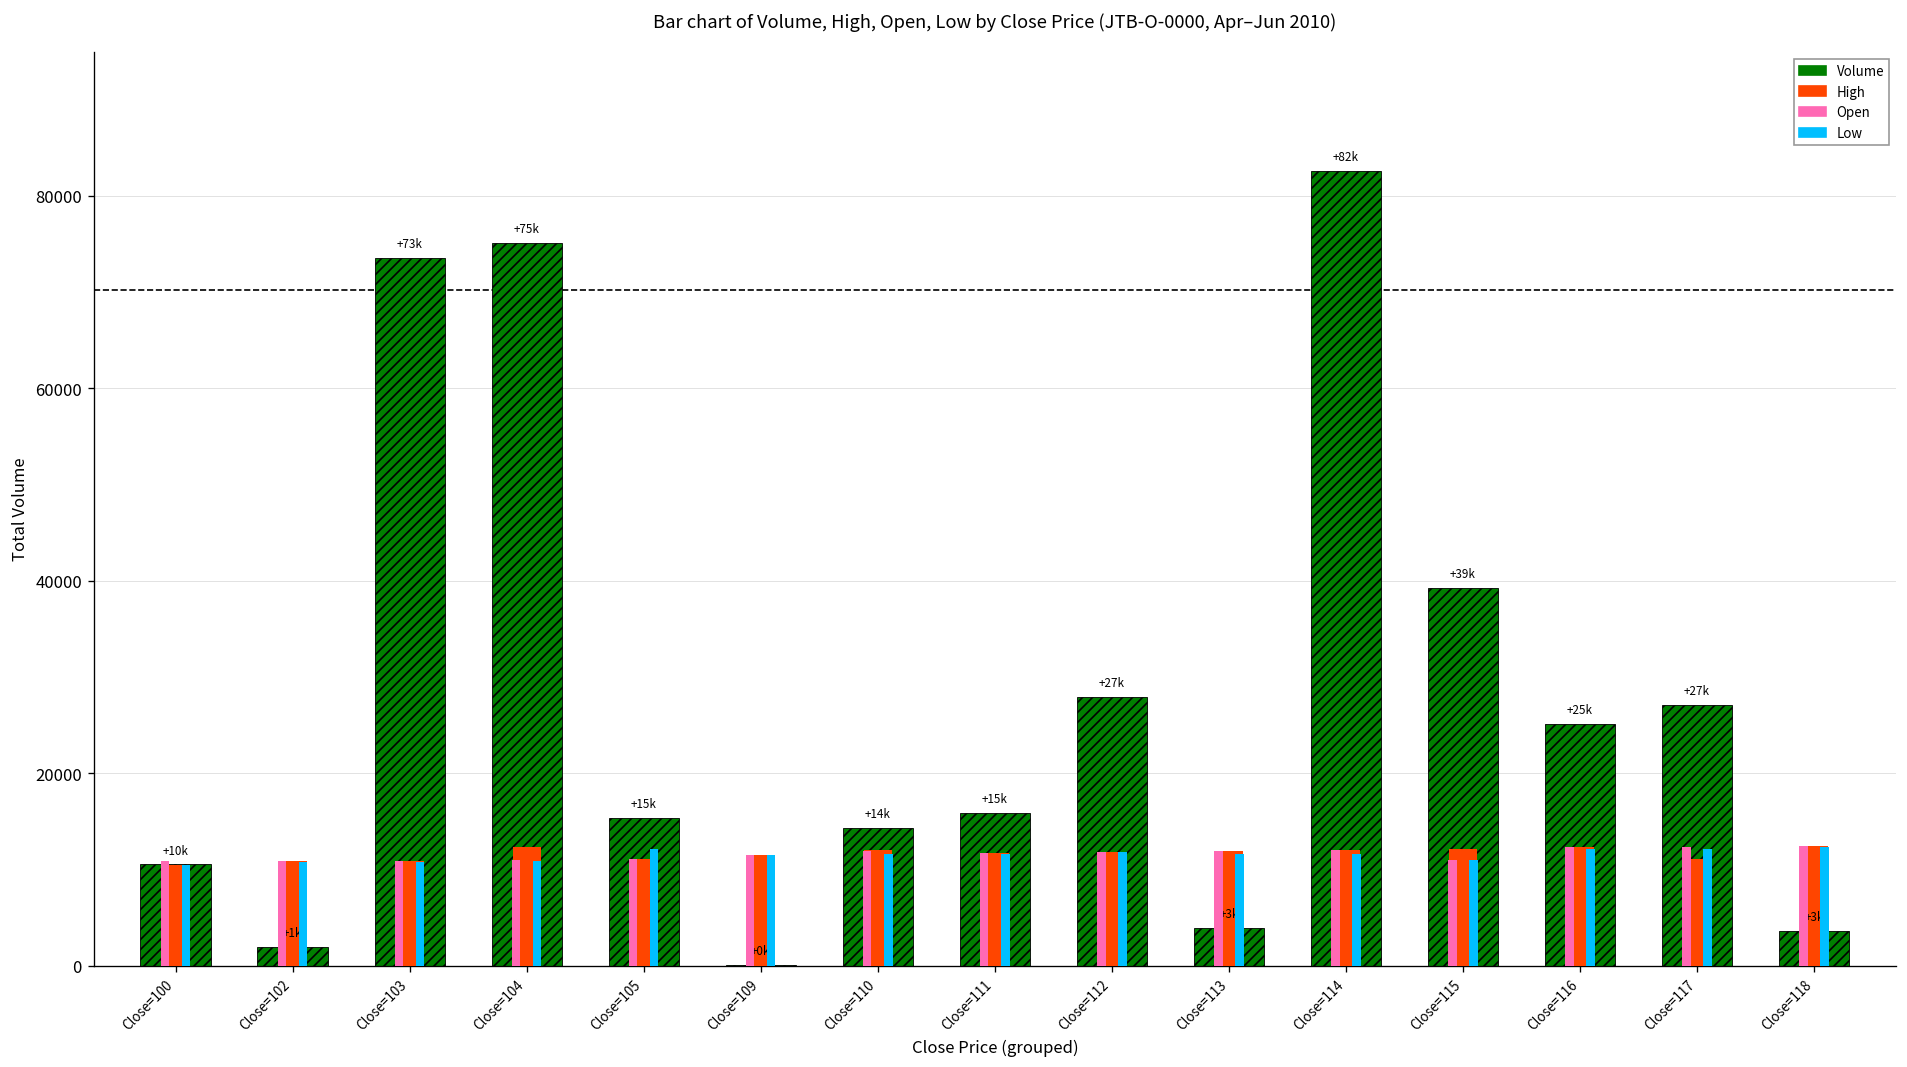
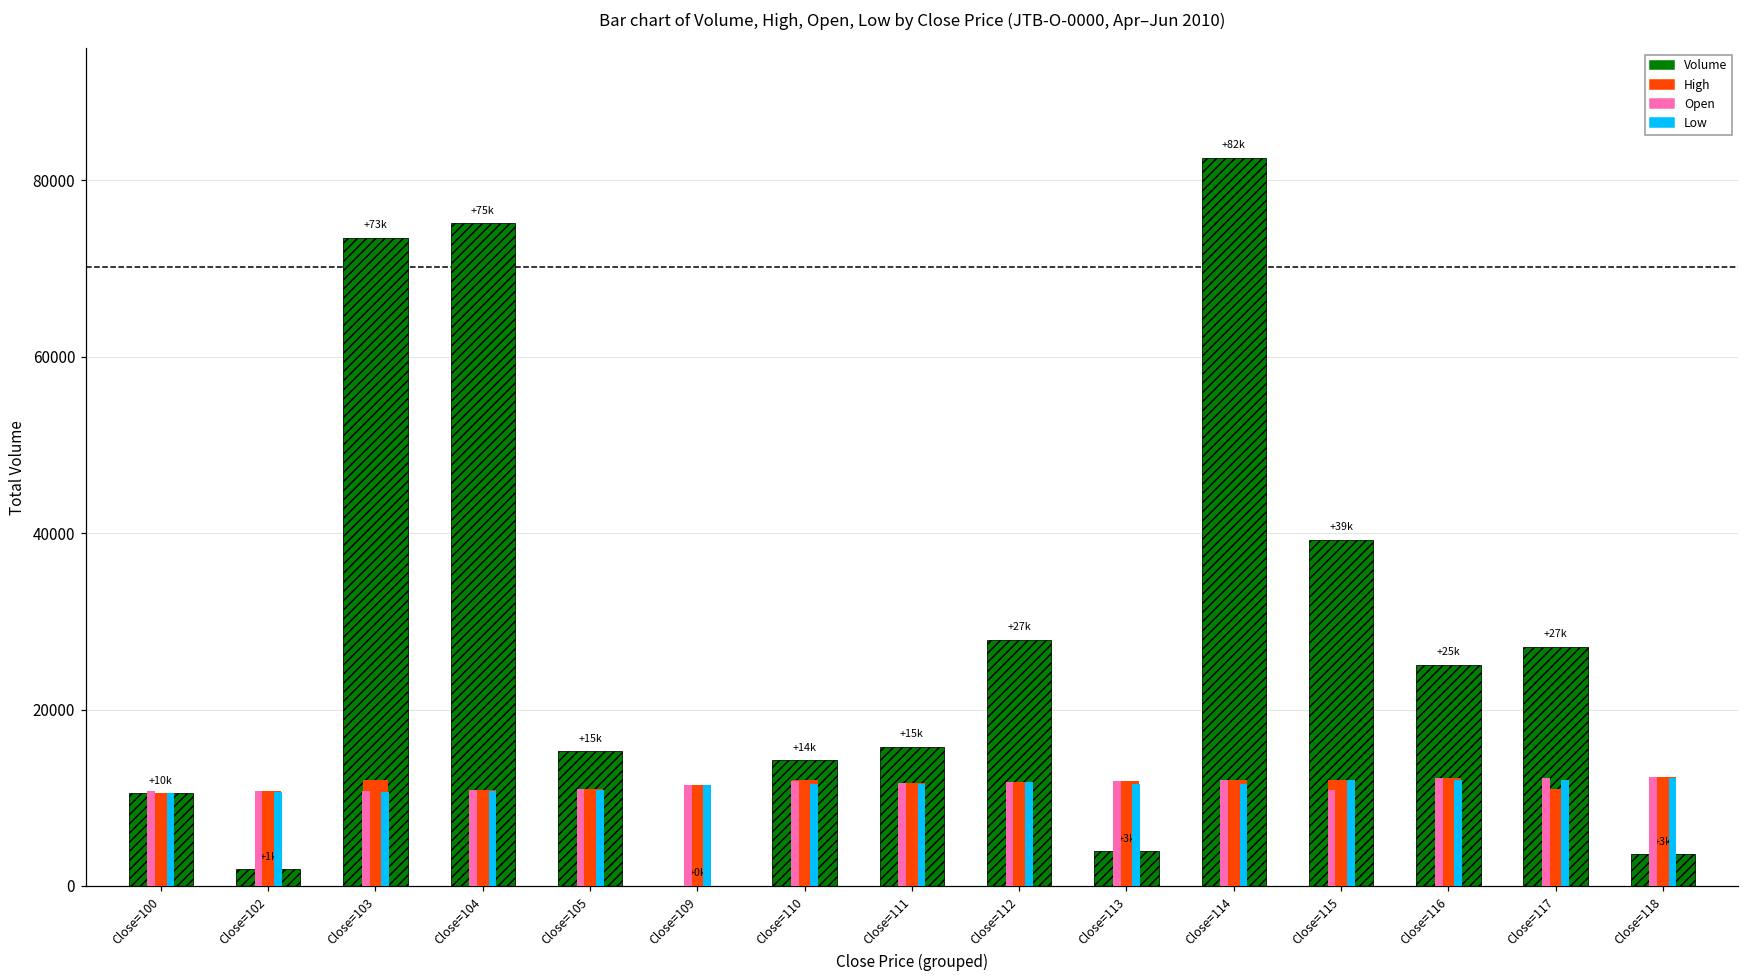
  {
    "Volume": {
      "Close=100": "+10k",
      "Close=103": "+73k",
      "Close=104": "+75k",
      "Close=105": "+15k",
      "Close=110": "+14k",
      "Close=115": "+39k",
      "Close=116": "+25k",
      "Close=117": "+27k"
    },
    "High": {
-     "Close=103": "11000",
-     "Close=104": "12000"
+     "Close=103": "12000",
+     "Close=104": "11000"
    },
    "Open": {
      "Close=102": "11000",
      "Close=109": "11000",
      "Close=113": "12000",
      "Close=118": "12000"
    },
    "Low": {
      "Close=102": "11000",
-     "Close=105": "12000",
+     "Close=105": "11000",
      "Close=109": "11000",
-     "Close=115": "11000",
+     "Close=115": "12000",
      "Close=118": "12000"
    }
  }
